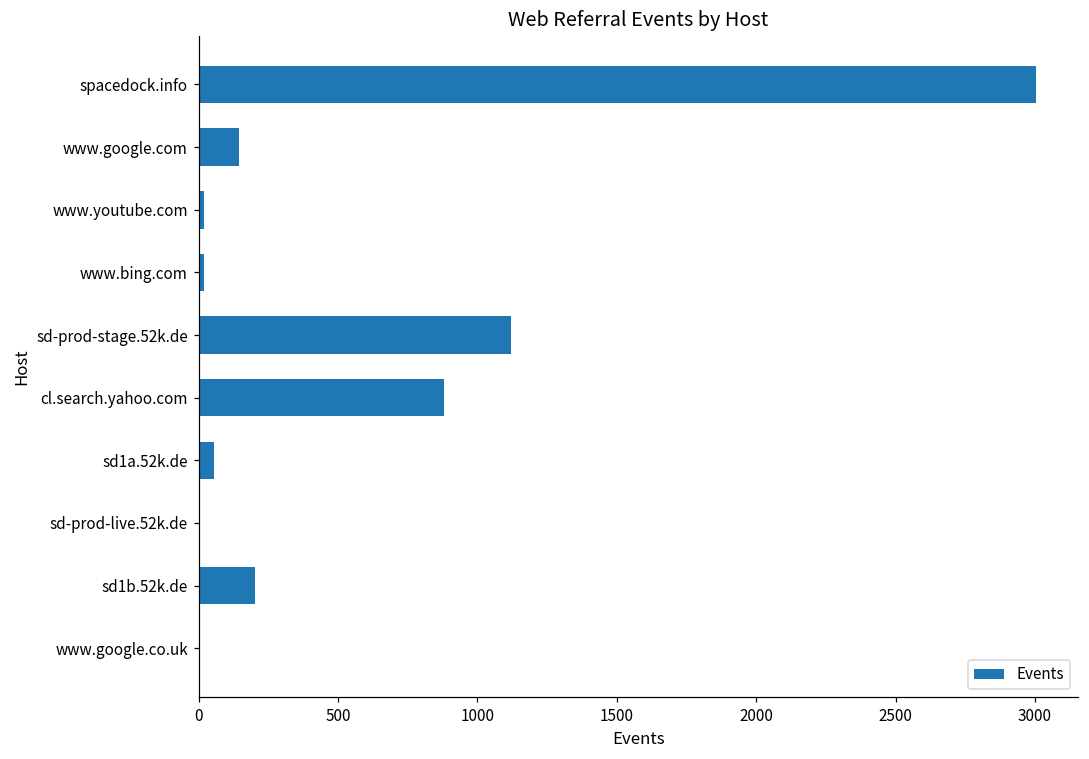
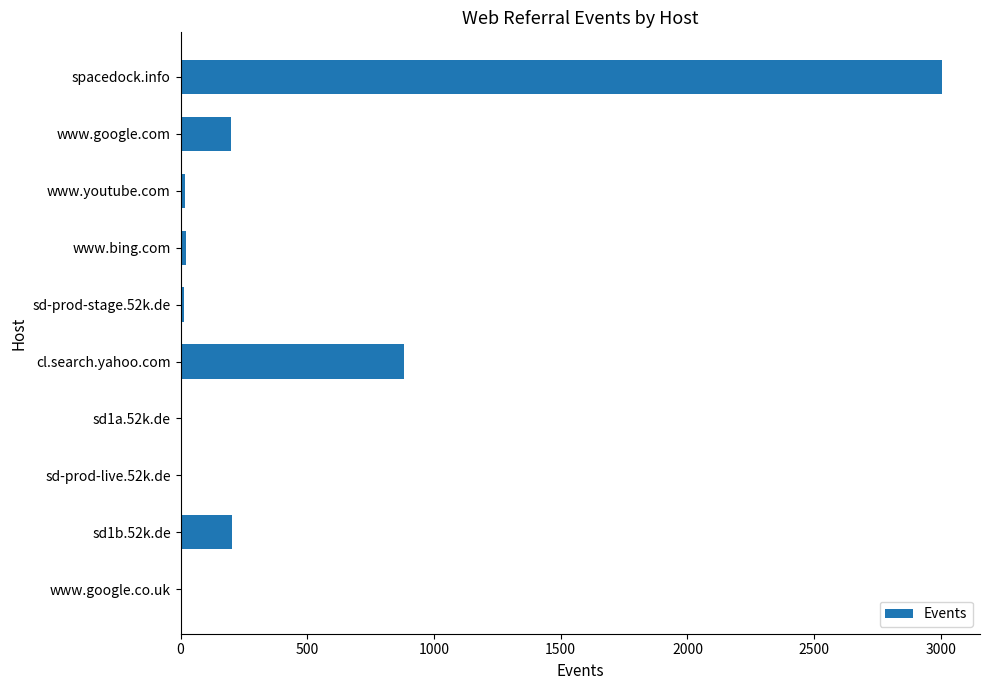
  {
    "spacedock.info": 3000,
-   "www.google.com": 150,
+   "www.google.com": 200,
    "www.youtube.com": 20,
    "www.bing.com": 20,
-   "sd-prod-stage.52k.de": 1120,
+   "sd-prod-stage.52k.de": 10,
    "cl.search.yahoo.com": 880,
-   "sd1a.52k.de": 60,
+   "sd1a.52k.de": 10,
    "sd1b.52k.de": 200
  }
